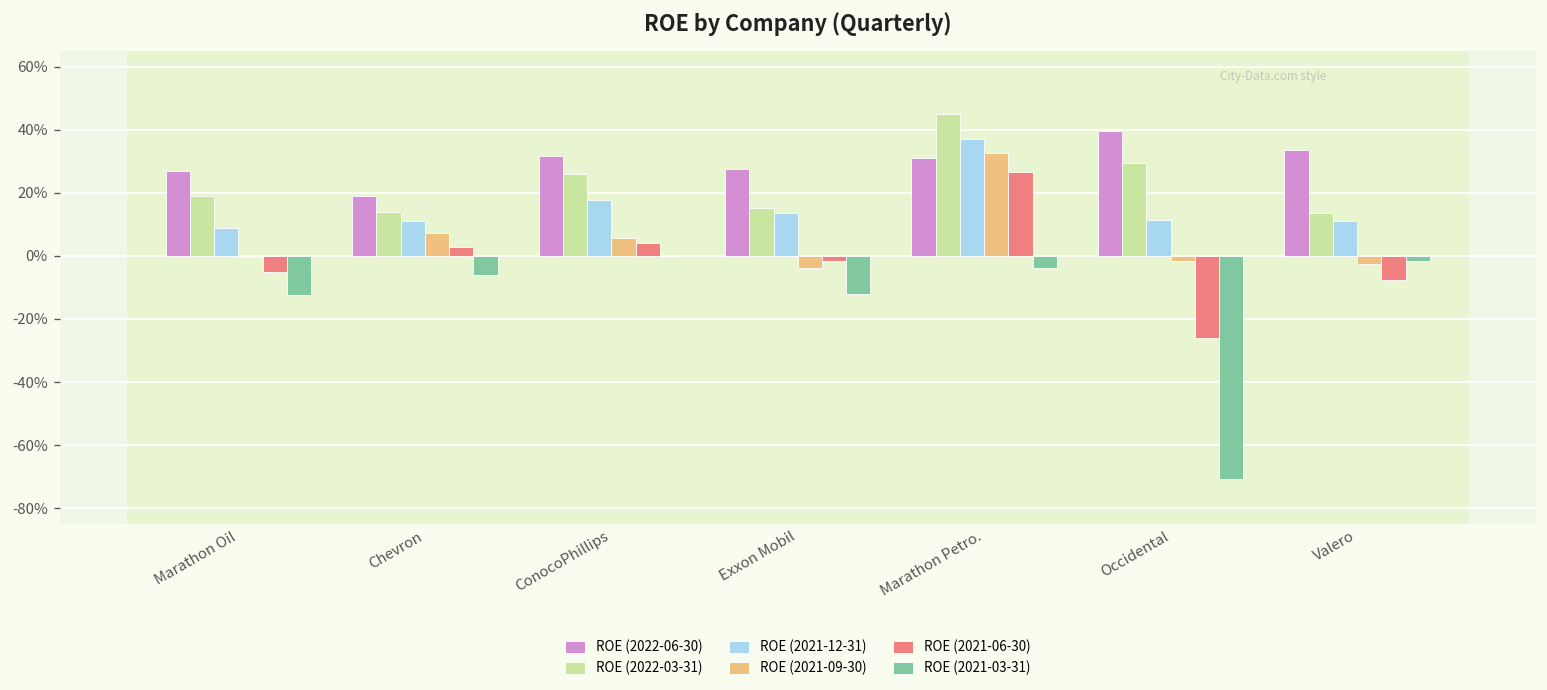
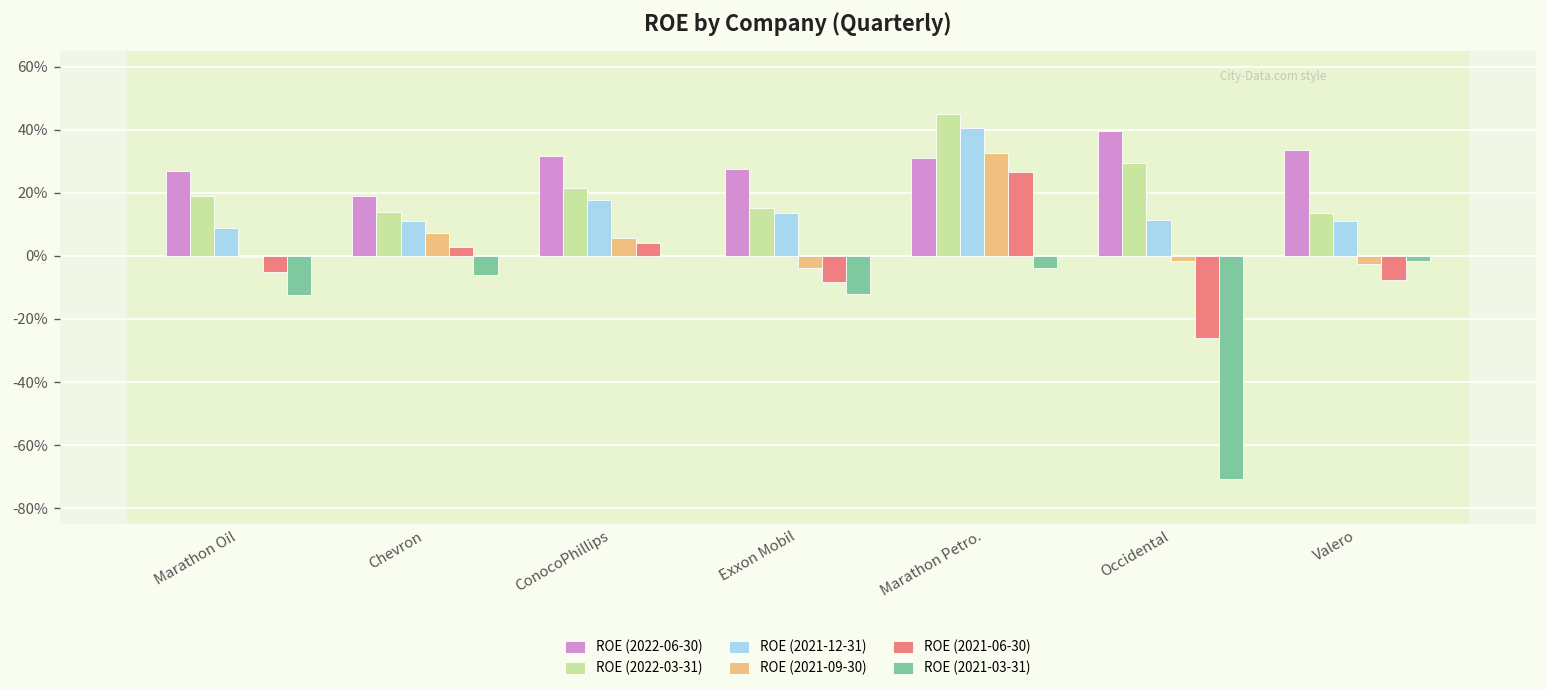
  {
    "ROE (2022-06-30)": {
      "Marathon Oil": "27%",
      "Chevron": "19%",
      "ConocoPhillips": "32%",
      "Exxon Mobil": "28%",
      "Marathon Petro.": "31%",
      "Occidental": "40%",
      "Valero": "34%"
    },
    "ROE (2022-03-31)": {
      "Marathon Oil": "19%",
      "Chevron": "14%",
-     "ConocoPhillips": "26%",
+     "ConocoPhillips": "22%",
      "Exxon Mobil": "15%",
      "Marathon Petro.": "45%",
      "Occidental": "29%",
      "Valero": "13%"
    },
    "ROE (2021-12-31)": {
      "Marathon Oil": "9%",
      "Chevron": "11%",
      "ConocoPhillips": "18%",
      "Exxon Mobil": "14%",
-     "Marathon Petro.": "37%",
+     "Marathon Petro.": "41%",
      "Occidental": "11%",
      "Valero": "11%"
    },
    "ROE (2021-09-30)": {
      "Chevron": "7%",
      "ConocoPhillips": "6%",
      "Exxon Mobil": "-4%",
      "Marathon Petro.": "33%",
      "Occidental": "-2%",
      "Valero": "-3%"
    },
    "ROE (2021-06-30)": {
      "Marathon Oil": "-5%",
      "Chevron": "3%",
      "ConocoPhillips": "4%",
-     "Exxon Mobil": "-2%",
+     "Exxon Mobil": "-8%",
      "Marathon Petro.": "27%",
      "Occidental": "-26%",
      "Valero": "-8%"
    },
    "ROE (2021-03-31)": {
      "Marathon Oil": "-12%",
      "Chevron": "-6%",
      "Exxon Mobil": "-12%",
      "Marathon Petro.": "-4%",
      "Occidental": "-71%",
      "Valero": "-2%"
    }
  }
